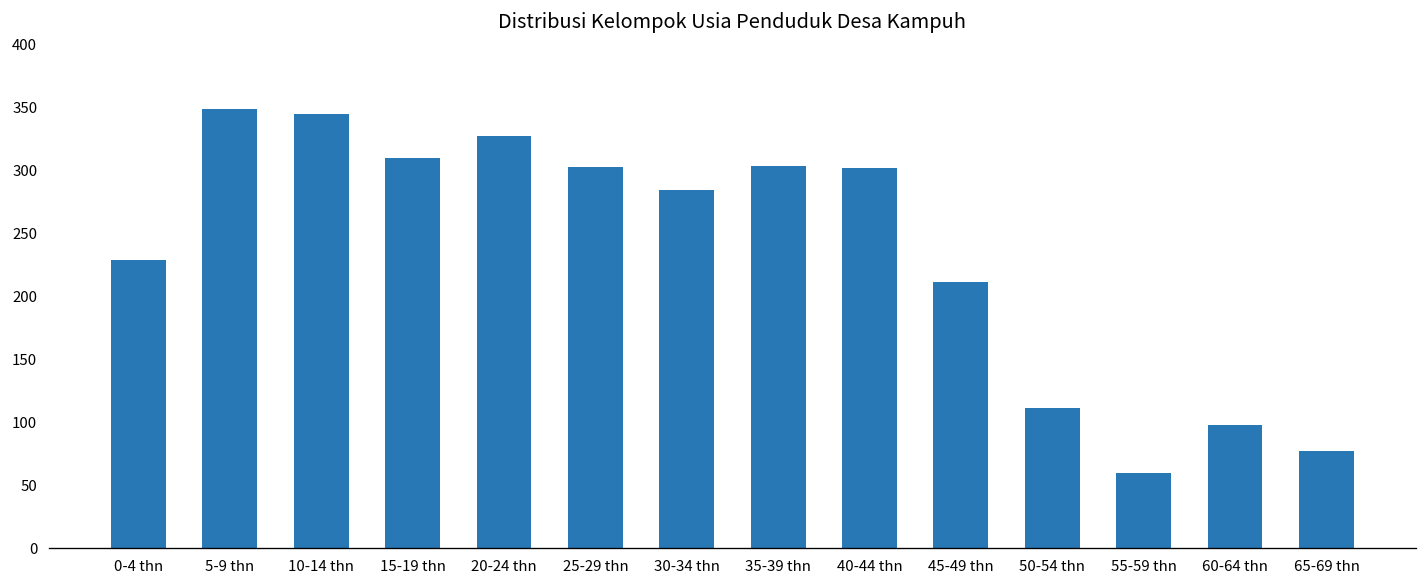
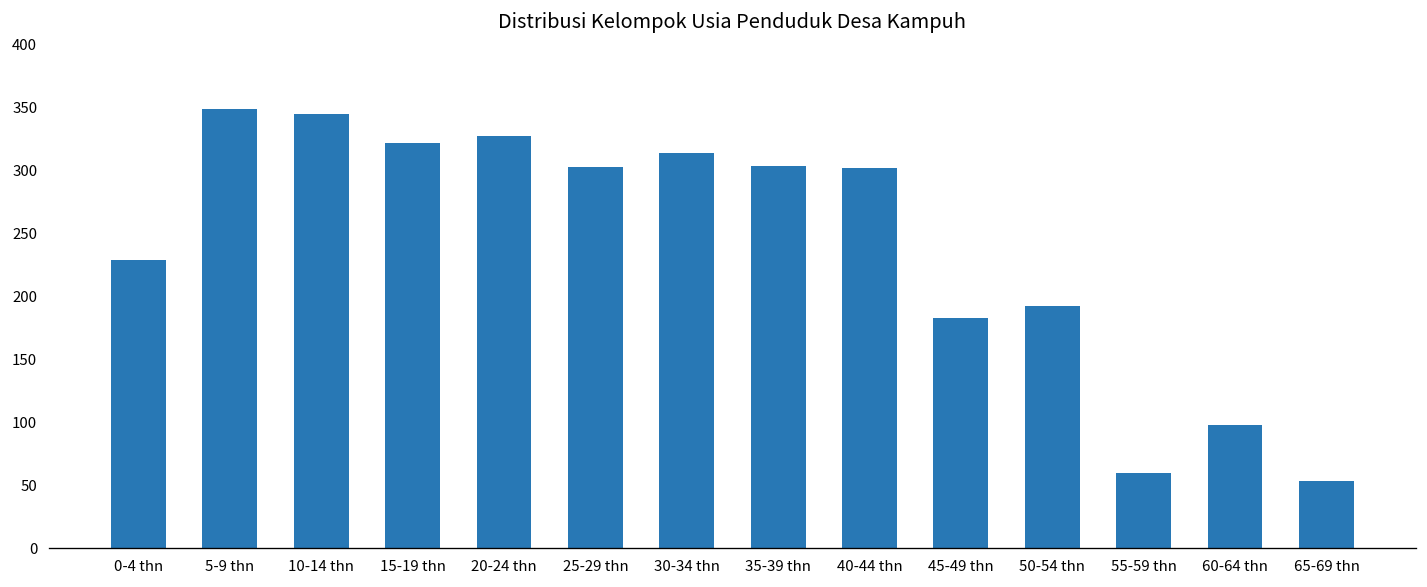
  {
    "0-4 thn": 228,
    "5-9 thn": 348,
    "10-14 thn": 344,
-   "15-19 thn": 309,
+   "15-19 thn": 321,
    "20-24 thn": 327,
    "25-29 thn": 302,
-   "30-34 thn": 284,
+   "30-34 thn": 313,
    "35-39 thn": 303,
    "40-44 thn": 301,
-   "45-49 thn": 211,
-   "50-54 thn": 111,
+   "45-49 thn": 182,
+   "50-54 thn": 192,
    "55-59 thn": 59,
    "60-64 thn": 97,
-   "65-69 thn": 77
+   "65-69 thn": 53
  }
